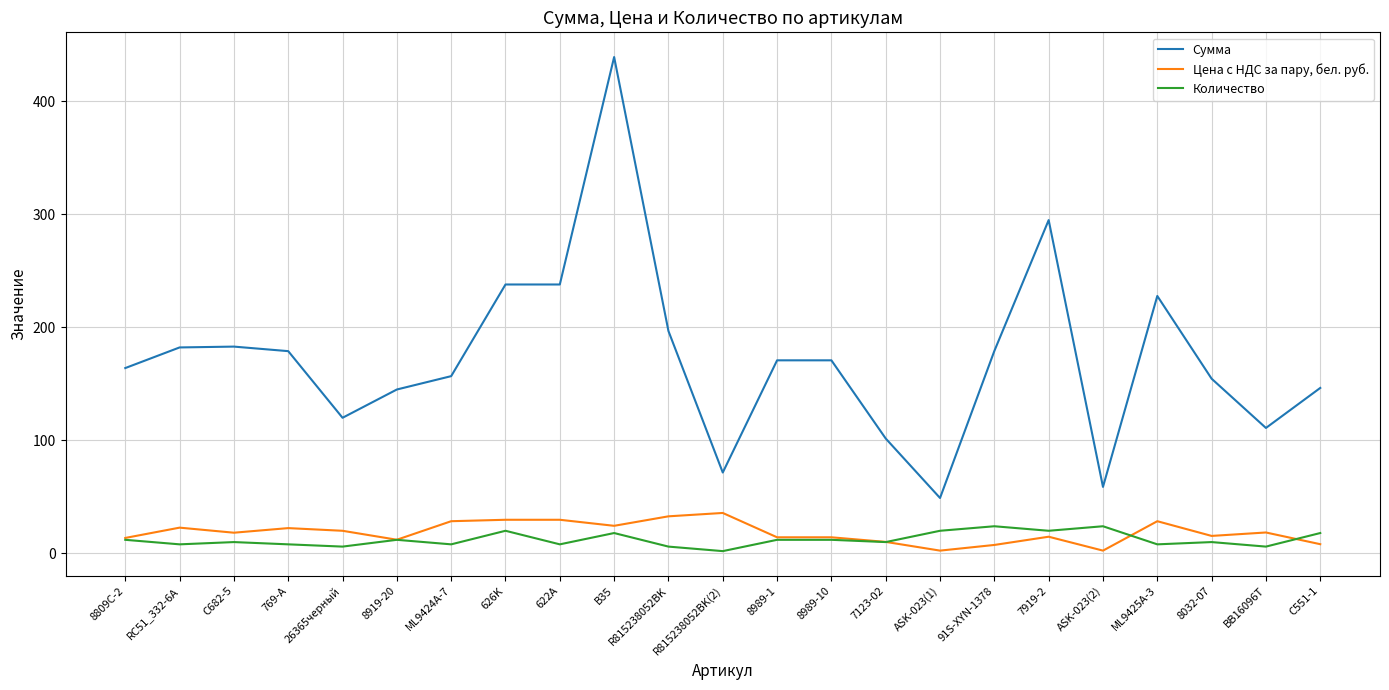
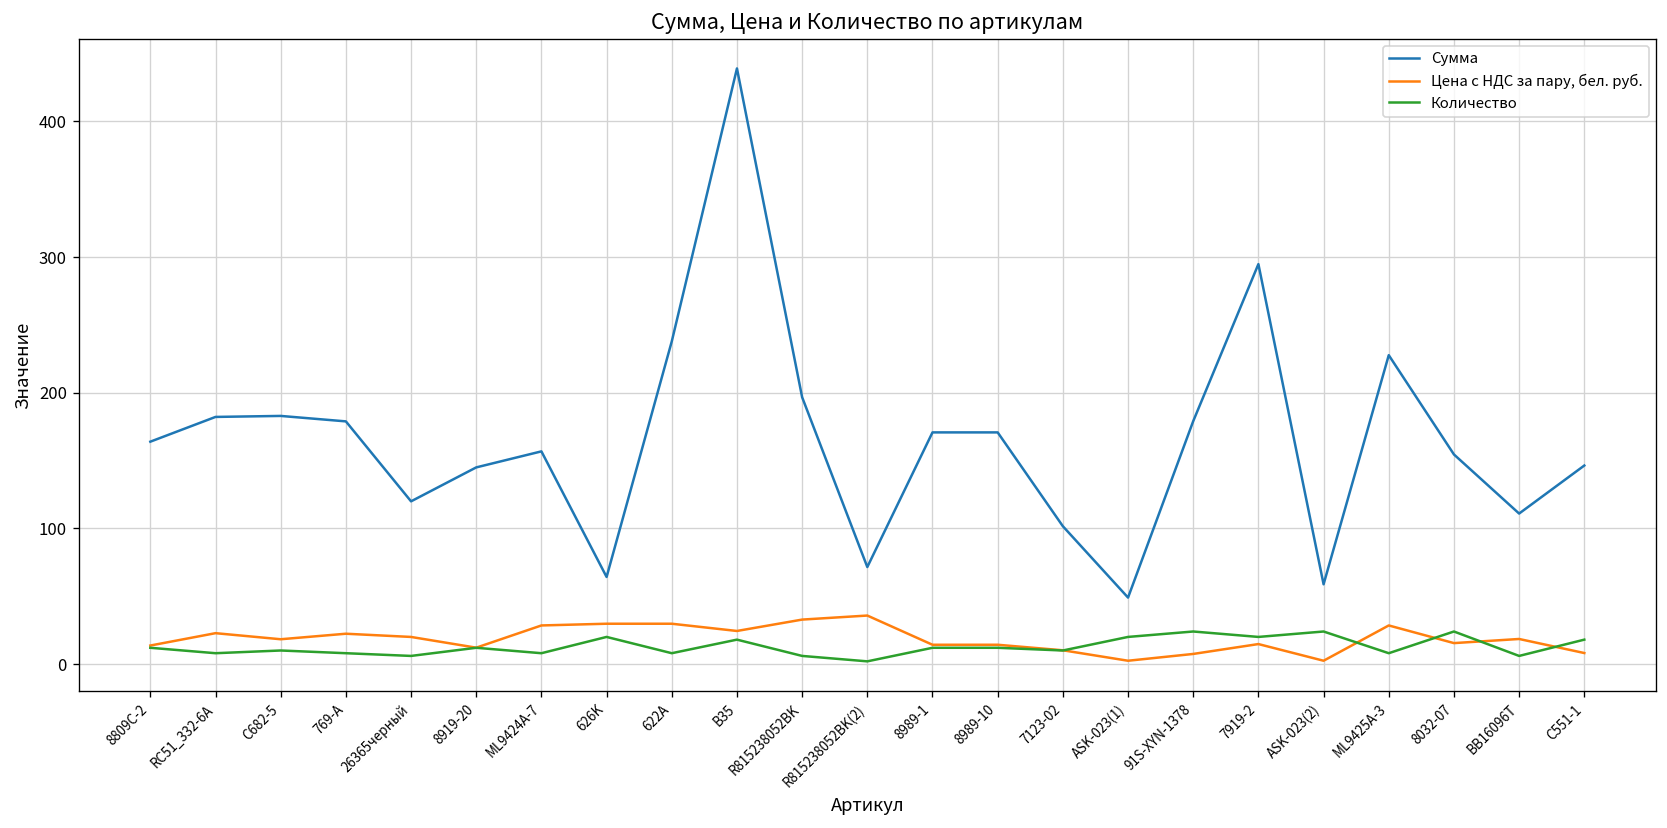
  {
    "Сумма": {
      "8809C-2": 164,
      "RC51_332-6A": 182,
      "C682-5": 183,
      "769-A": 179,
      "26365черный": 120,
      "8919-20": 145,
      "ML9424A-7": 157,
-     "626K": 238,
+     "626K": 64,
      "622A": 238,
      "B35": 439,
      "R815238052BK": 197,
      "R815238052BK(2)": 72,
      "8989-1": 171,
      "8989-10": 171,
      "7123-02": 102,
      "ASK-023(1)": 49,
      "91S-XYN-1378": 179,
      "7919-2": 295,
      "ASK-023(2)": 59,
      "ML9425A-3": 228,
      "8032-07": 155,
      "BB16096T": 111,
      "C551-1": 146
    },
    "Цена с НДС за пару, бел. руб.": {
      "RC51_332-6A": 23,
      "C682-5": 18,
      "769-A": 22,
      "26365черный": 20,
      "ML9424A-7": 28,
      "626K": 30,
      "622A": 30,
      "B35": 24,
      "R815238052BK": 33,
      "R815238052BK(2)": 36,
      "ASK-023(1)": 2,
      "91S-XYN-1378": 7,
      "7919-2": 15,
      "ASK-023(2)": 2,
      "ML9425A-3": 28,
      "8032-07": 15,
      "BB16096T": 18,
      "C551-1": 8
    },
    "Количество": {
      "RC51_332-6A": 8,
      "C682-5": 10,
      "769-A": 8,
      "26365черный": 6,
      "ML9424A-7": 8,
      "626K": 20,
      "622A": 8,
      "B35": 18,
      "R815238052BK": 6,
      "R815238052BK(2)": 2,
      "ASK-023(1)": 20,
      "91S-XYN-1378": 24,
      "7919-2": 20,
      "ASK-023(2)": 24,
      "ML9425A-3": 8,
-     "8032-07": 10,
+     "8032-07": 24,
      "BB16096T": 6,
      "C551-1": 18
    }
  }
